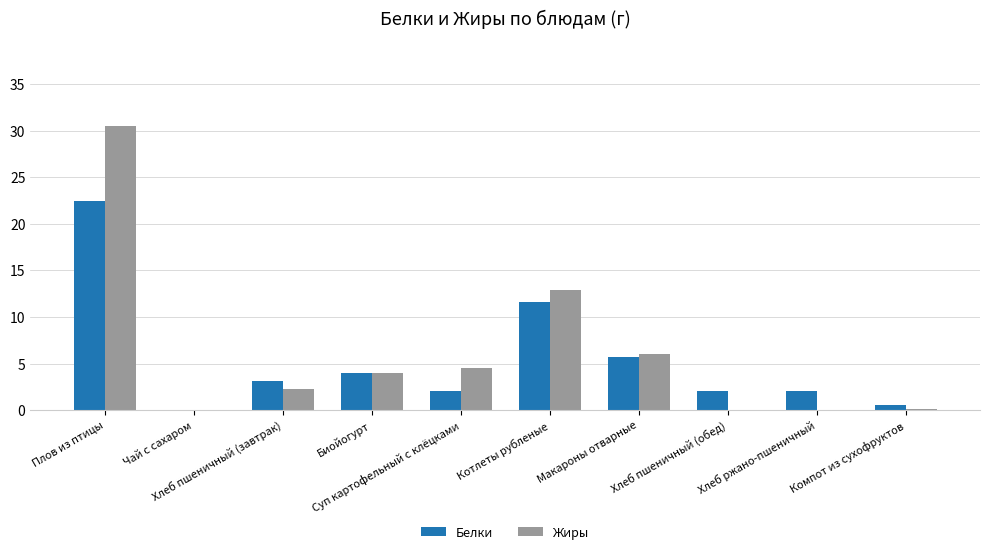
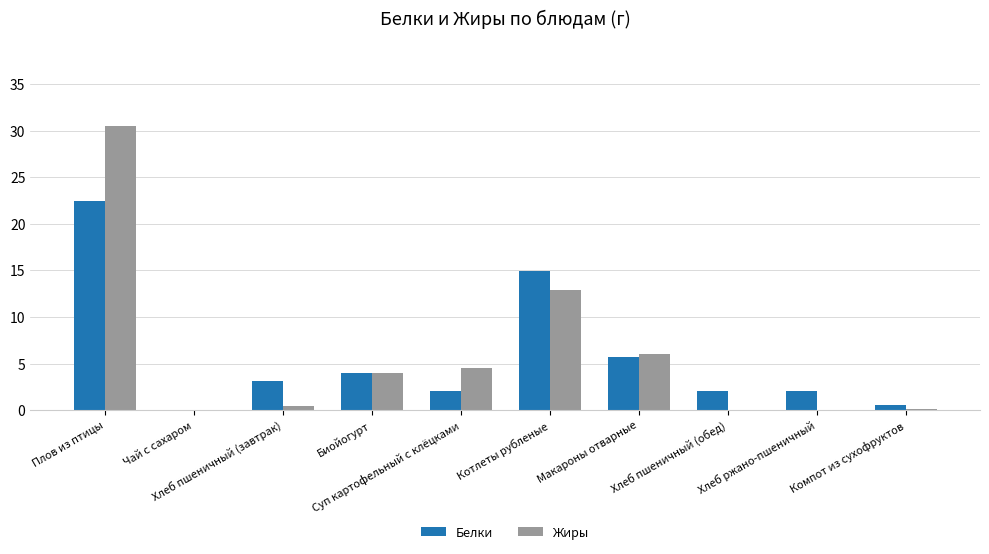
  {
    "Белки": {
      "Плов из птицы": 22,
      "Чай с сахаром": 0,
      "Хлеб пшеничный (завтрак)": 3,
      "Биойогурт": 4,
      "Суп картофельный с клёцками": 2,
-     "Котлеты рубленые": 12,
+     "Котлеты рубленые": 15,
      "Макароны отварные": 6,
      "Хлеб пшеничный (обед)": 2,
      "Хлеб ржано-пшеничный": 2,
      "Компот из сухофруктов": 1
    },
    "Жиры": {
      "Плов из птицы": 30,
      "Чай с сахаром": 0,
-     "Хлеб пшеничный (завтрак)": 2,
+     "Хлеб пшеничный (завтрак)": 0,
      "Биойогурт": 4,
      "Суп картофельный с клёцками": 5,
      "Котлеты рубленые": 13,
      "Макароны отварные": 6,
      "Хлеб пшеничный (обед)": 0,
      "Хлеб ржано-пшеничный": 0
    }
  }
